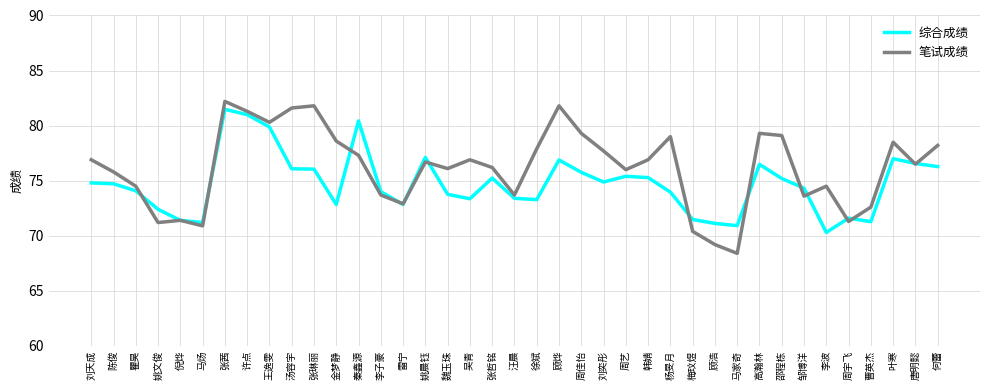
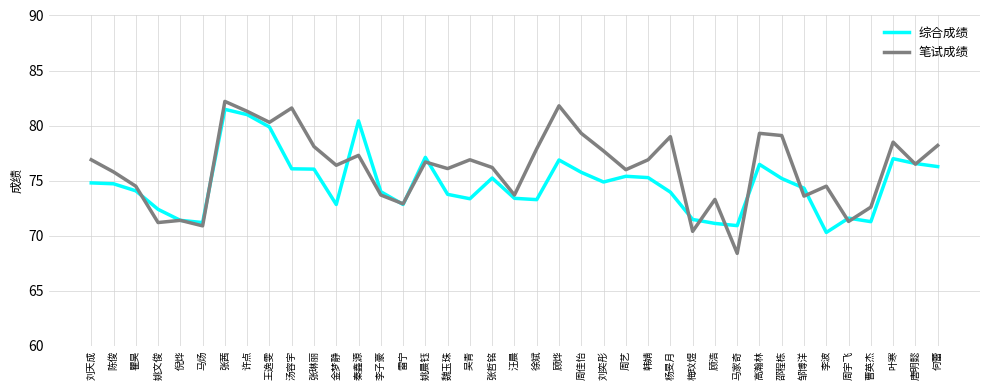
  {
    "综合成绩": {
      "刘天成": 74.8,
      "陈俊": 74.7,
      "瞿昊": 74.1,
      "姚文俊": 72.4,
      "马炀": 71.2,
      "张茜": 81.5,
      "许点": 81.0,
      "王逸雯": 79.9,
      "汤容宇": 76.1,
      "张琳丽": 76.1,
      "金梦静": 72.8,
      "秦鑫源": 80.4,
      "李子豪": 74.0,
      "姚晨钰": 77.1,
      "魏玉珠": 73.8,
      "吴青": 73.4,
      "张哲铭": 75.2,
      "汪晨": 73.4,
      "徐斌": 73.3,
      "顾烨": 76.9,
      "周佳怡": 75.8,
      "刘奕彤": 74.9,
      "周艺": 75.4,
      "韩婧": 75.3,
      "杨旻月": 74.0,
      "梅玟煜": 71.5,
      "顾浩": 71.1,
      "马家奇": 70.9,
      "高瀚林": 76.5,
      "邵程栋": 75.2,
      "邹博洋": 74.3,
      "李波": 70.3,
      "周宇飞": 71.6,
      "曹英杰": 71.3,
      "叶寒": 77.0,
      "何蕾": 76.3
    },
    "笔试成绩": {
      "刘天成": 76.9,
      "陈俊": 75.8,
      "瞿昊": 74.5,
      "姚文俊": 71.2,
      "马炀": 70.9,
      "张茜": 82.2,
      "许点": 81.3,
      "王逸雯": 80.3,
      "汤容宇": 81.6,
-     "张琳丽": 81.8,
-     "金梦静": 78.6,
+     "张琳丽": 78.1,
+     "金梦静": 76.4,
      "秦鑫源": 77.3,
      "李子豪": 73.7,
      "姚晨钰": 76.7,
      "魏玉珠": 76.1,
      "吴青": 76.9,
      "张哲铭": 76.2,
      "汪晨": 73.7,
      "徐斌": 77.9,
      "顾烨": 81.8,
      "周佳怡": 79.3,
      "刘奕彤": 77.7,
      "周艺": 76.0,
      "韩婧": 76.9,
      "杨旻月": 79.0,
      "梅玟煜": 70.4,
-     "顾浩": 69.2,
+     "顾浩": 73.3,
      "马家奇": 68.4,
      "高瀚林": 79.3,
      "邵程栋": 79.1,
      "邹博洋": 73.6,
      "李波": 74.5,
      "周宇飞": 71.3,
      "曹英杰": 72.6,
      "叶寒": 78.5,
      "何蕾": 78.2
    }
  }
